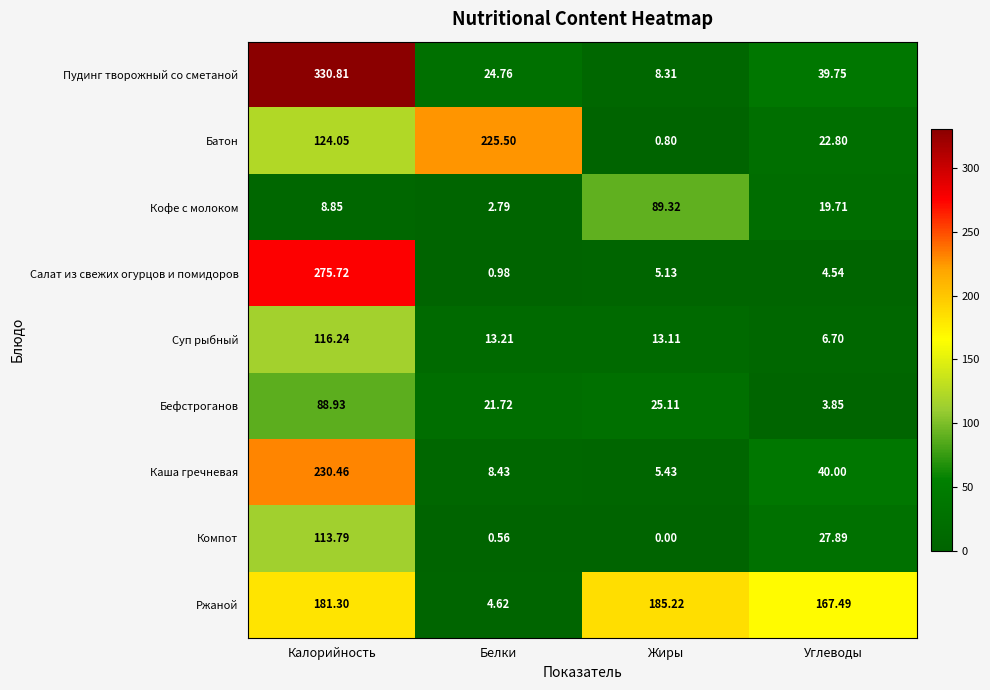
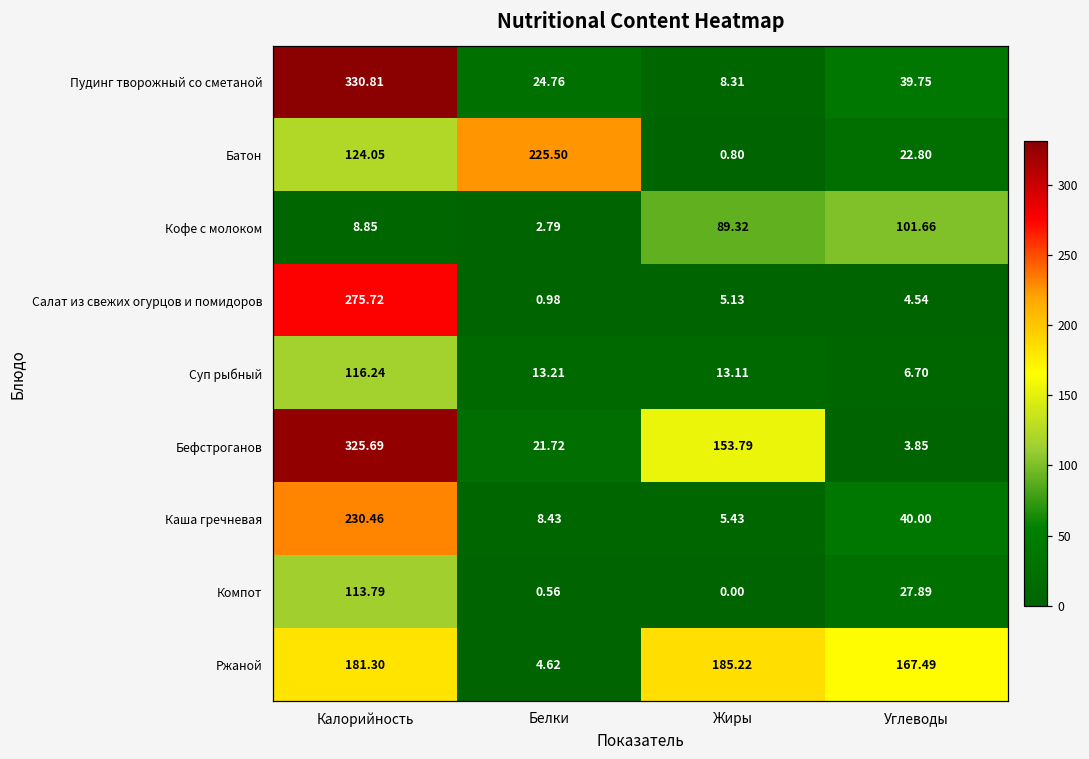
  {
    "Пудинг творожный со сметаной": {
      "Калорийность": 330.81,
      "Белки": 24.76,
      "Жиры": 8.31,
      "Углеводы": 39.75
    },
    "Батон": {
      "Калорийность": 124.05,
      "Белки": 225.50,
      "Жиры": 0.80,
      "Углеводы": 22.80
    },
    "Кофе с молоком": {
      "Калорийность": 8.85,
      "Белки": 2.79,
      "Жиры": 89.32,
-     "Углеводы": 19.71
+     "Углеводы": 101.66
    },
    "Салат из свежих огурцов и помидоров": {
      "Калорийность": 275.72,
      "Белки": 0.98,
      "Жиры": 5.13,
      "Углеводы": 4.54
    },
    "Суп рыбный": {
      "Калорийность": 116.24,
      "Белки": 13.21,
      "Жиры": 13.11,
      "Углеводы": 6.70
    },
    "Бефстроганов": {
-     "Калорийность": 88.93,
+     "Калорийность": 325.69,
      "Белки": 21.72,
-     "Жиры": 25.11,
+     "Жиры": 153.79,
      "Углеводы": 3.85
    },
    "Каша гречневая": {
      "Калорийность": 230.46,
      "Белки": 8.43,
      "Жиры": 5.43,
      "Углеводы": 40.00
    },
    "Компот": {
      "Калорийность": 113.79,
      "Белки": 0.56,
      "Жиры": 0.00,
      "Углеводы": 27.89
    },
    "Ржаной": {
      "Калорийность": 181.30,
      "Белки": 4.62,
      "Жиры": 185.22,
      "Углеводы": 167.49
    }
  }
